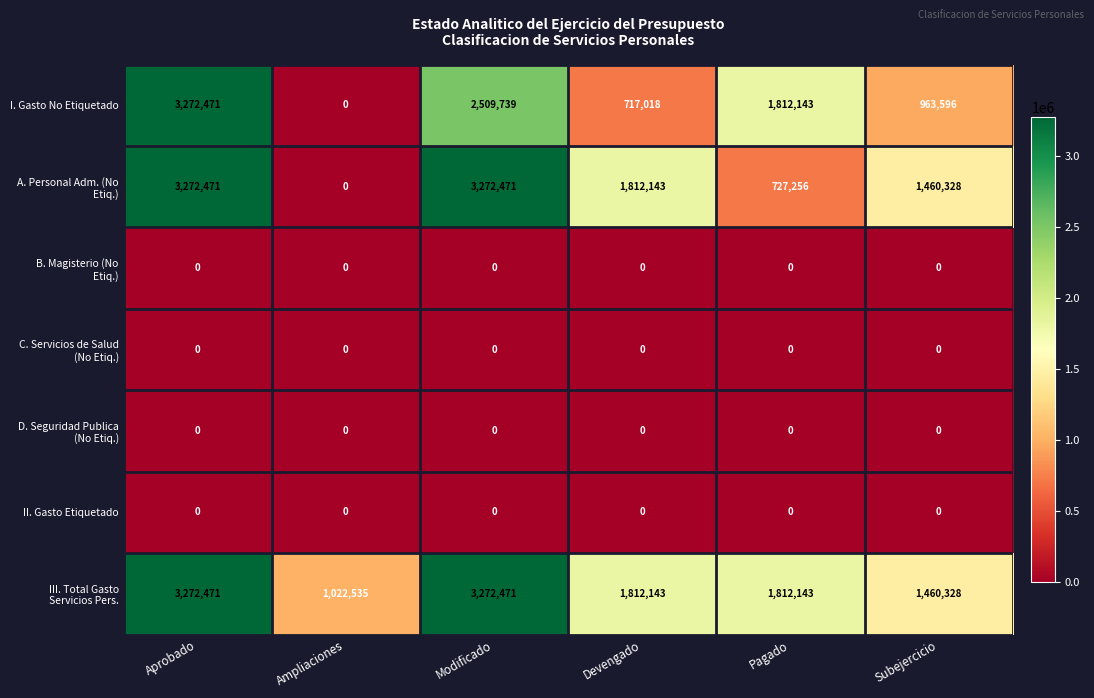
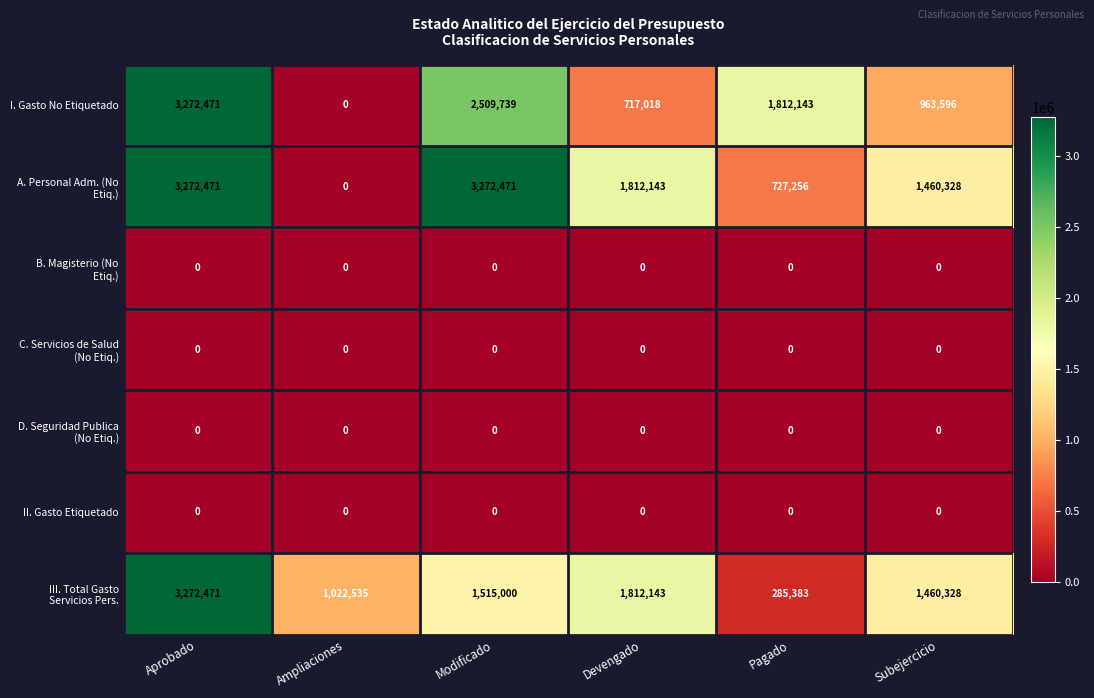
  {
    "I. Gasto No Etiquetado": {
      "Aprobado": "3,272,471",
      "Ampliaciones": "0",
      "Modificado": "2,509,739",
      "Devengado": "717,018",
      "Pagado": "1,812,143",
      "Subejercicio": "963,596"
    },
    "A. Personal Adm. (No Etiq.)": {
      "Aprobado": "3,272,471",
      "Ampliaciones": "0",
      "Modificado": "3,272,471",
      "Devengado": "1,812,143",
      "Pagado": "727,256",
      "Subejercicio": "1,460,328"
    },
    "B. Magisterio (No Etiq.)": {
      "Aprobado": "0",
      "Ampliaciones": "0",
      "Modificado": "0",
      "Devengado": "0",
      "Pagado": "0",
      "Subejercicio": "0"
    },
    "C. Servicios de Salud (No Etiq.)": {
      "Aprobado": "0",
      "Ampliaciones": "0",
      "Modificado": "0",
      "Devengado": "0",
      "Pagado": "0",
      "Subejercicio": "0"
    },
    "D. Seguridad Publica (No Etiq.)": {
      "Aprobado": "0",
      "Ampliaciones": "0",
      "Modificado": "0",
      "Devengado": "0",
      "Pagado": "0",
      "Subejercicio": "0"
    },
    "II. Gasto Etiquetado": {
      "Aprobado": "0",
      "Ampliaciones": "0",
      "Modificado": "0",
      "Devengado": "0",
      "Pagado": "0",
      "Subejercicio": "0"
    },
    "III. Total Gasto Servicios Pers.": {
      "Aprobado": "3,272,471",
      "Ampliaciones": "1,022,535",
-     "Modificado": "3,272,471",
+     "Modificado": "1,515,000",
      "Devengado": "1,812,143",
-     "Pagado": "1,812,143",
+     "Pagado": "285,383",
      "Subejercicio": "1,460,328"
    }
  }
